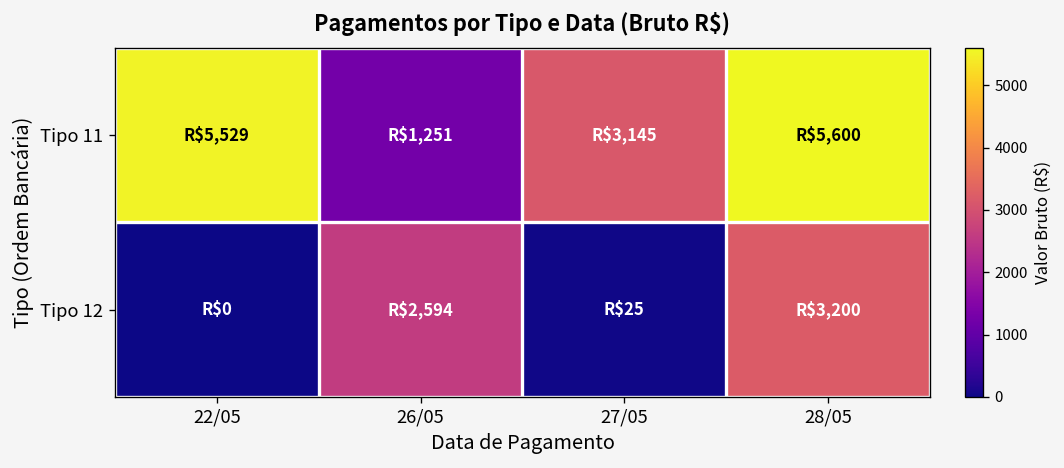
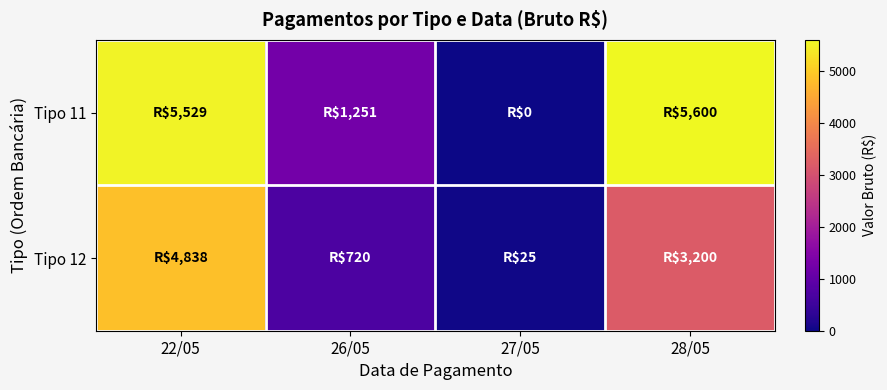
  {
    "Tipo 11": {
      "22/05": "$5,529",
      "26/05": "$1,251",
-     "27/05": "$3,145",
+     "27/05": "$0",
      "28/05": "$5,600"
    },
    "Tipo 12": {
-     "22/05": "$0",
-     "26/05": "$2,594",
+     "22/05": "$4,838",
+     "26/05": "$720",
      "27/05": "$25",
      "28/05": "$3,200"
    }
  }
